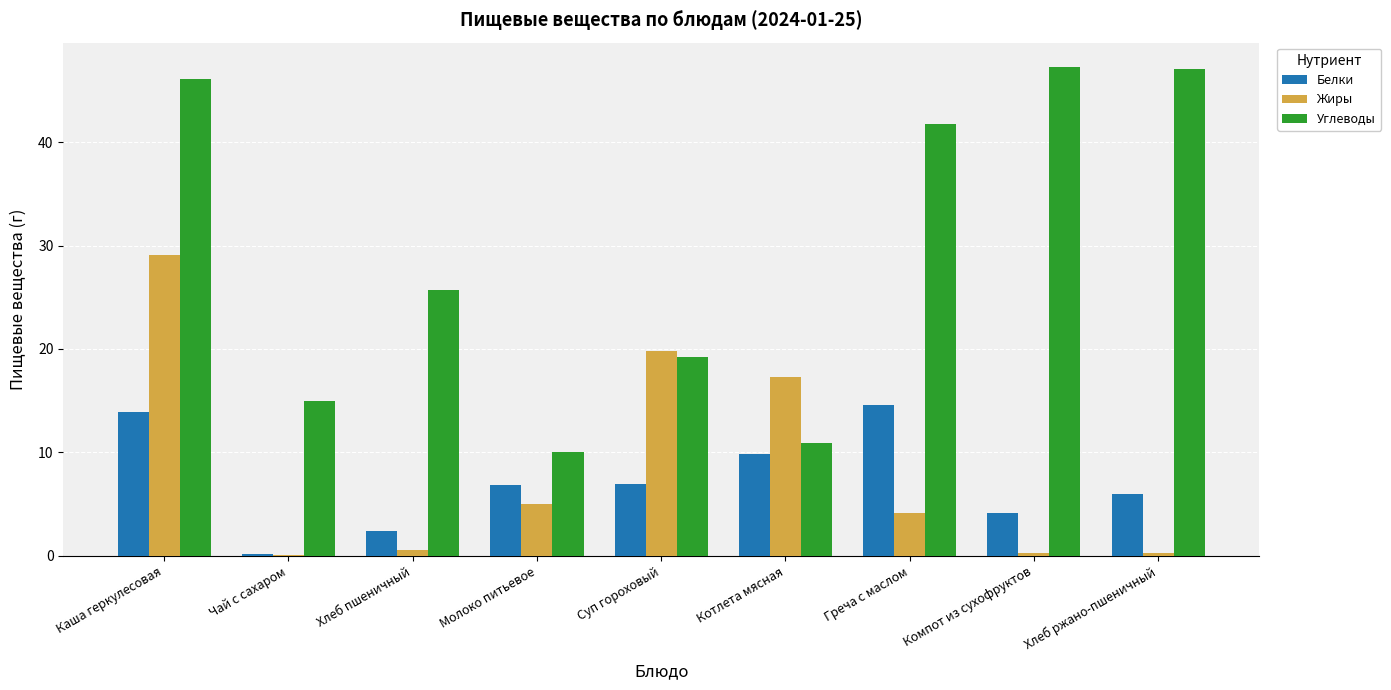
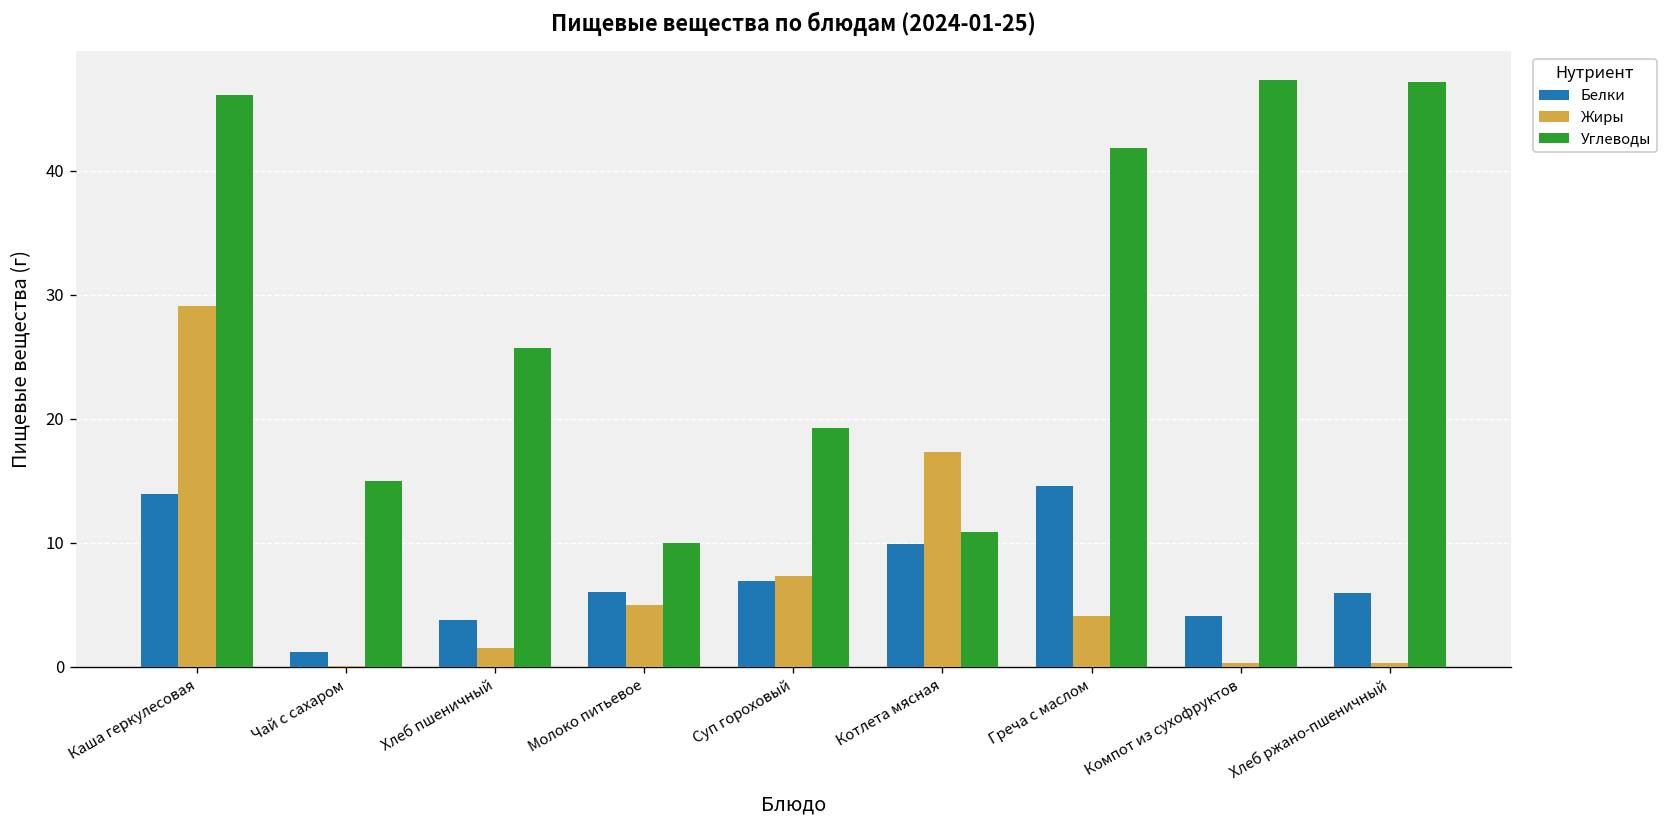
  {
    "Белки": {
      "Каша геркулесовая": 13.9,
-     "Чай с сахаром": 0.2,
-     "Хлеб пшеничный": 2.4,
-     "Молоко питьевое": 6.8,
+     "Чай с сахаром": 1.2,
+     "Хлеб пшеничный": 3.8,
+     "Молоко питьевое": 6.0,
      "Суп гороховый": 6.9,
      "Котлета мясная": 9.9,
      "Греча с маслом": 14.6,
      "Компот из сухофруктов": 4.1,
      "Хлеб ржано-пшеничный": 6.0
    },
    "Жиры": {
      "Каша геркулесовая": 29.1,
-     "Хлеб пшеничный": 0.6,
+     "Хлеб пшеничный": 1.5,
      "Молоко питьевое": 5.0,
-     "Суп гороховый": 19.8,
+     "Суп гороховый": 7.3,
      "Котлета мясная": 17.3,
      "Греча с маслом": 4.1,
      "Компот из сухофруктов": 0.3,
      "Хлеб ржано-пшеничный": 0.3
    },
    "Углеводы": {
      "Каша геркулесовая": 46.1,
      "Чай с сахаром": 15.0,
      "Хлеб пшеничный": 25.7,
      "Молоко питьевое": 10.0,
      "Суп гороховый": 19.2,
      "Котлета мясная": 10.9,
      "Греча с маслом": 41.8,
      "Компот из сухофруктов": 47.3,
      "Хлеб ржано-пшеничный": 47.1
    }
  }
